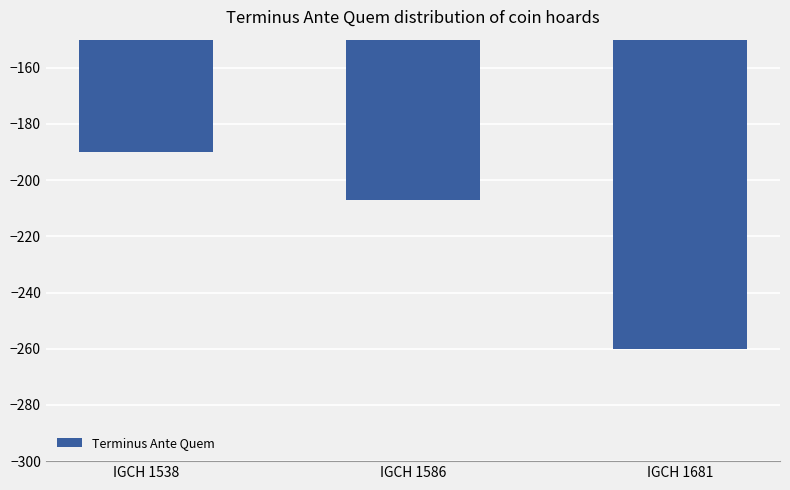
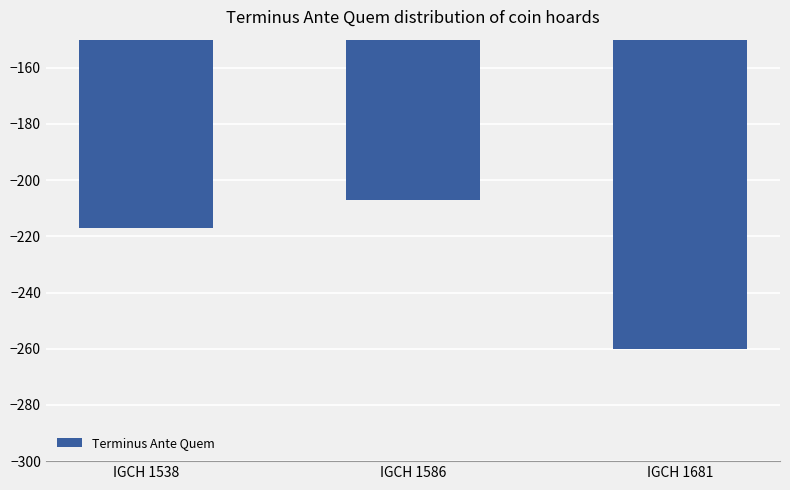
  {
-   "IGCH 1538": -190,
+   "IGCH 1538": -217,
    "IGCH 1586": -207,
    "IGCH 1681": -260
  }
